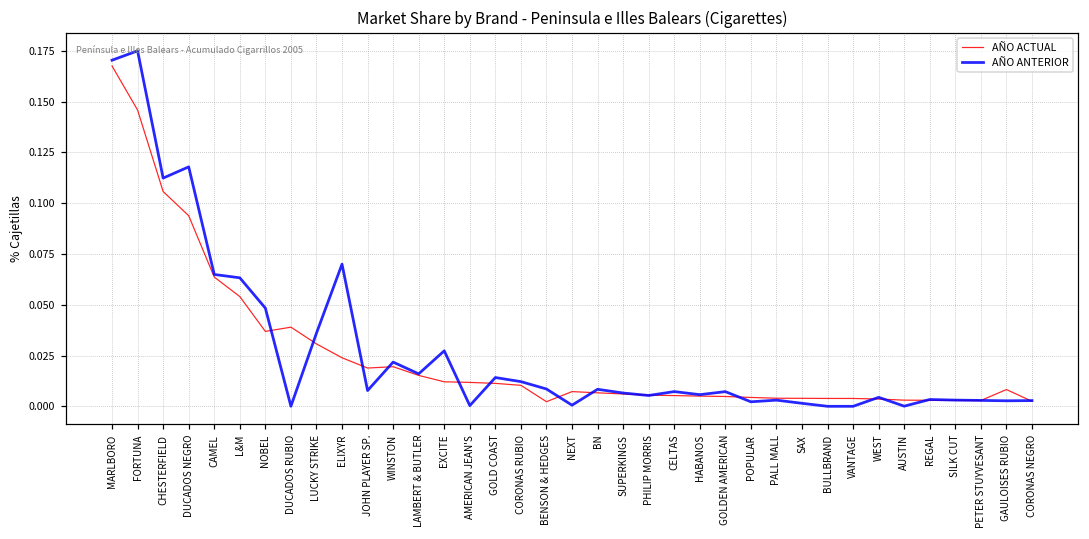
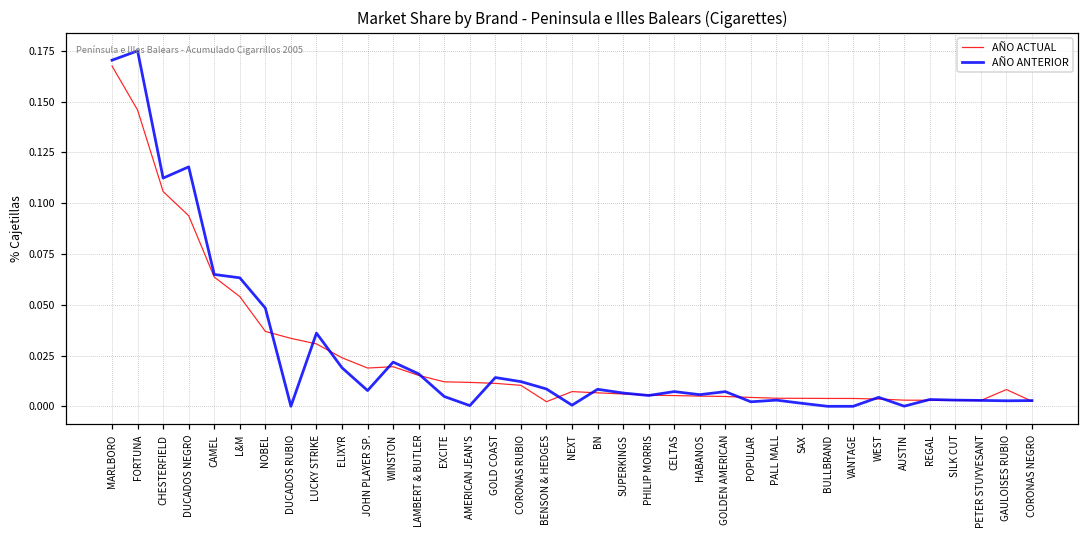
  {
    "AÑO ACTUAL": {
      "MARLBORO": 0.168,
      "FORTUNA": 0.146,
      "CHESTERFIELD": 0.106,
      "DUCADOS NEGRO": 0.094,
      "L&M": 0.054,
      "NOBEL": 0.037,
-     "DUCADOS RUBIO": 0.039,
+     "DUCADOS RUBIO": 0.033,
      "LUCKY STRIKE": 0.031,
      "ELIXYR": 0.024,
      "JOHN PLAYER SP.": 0.019,
      "WINSTON": 0.019,
      "EXCITE": 0.012,
      "AMERICAN JEAN'S": 0.012,
      "GOLD COAST": 0.011,
      "CORONAS RUBIO": 0.010,
      "BENSON & HEDGES": 0.002,
      "NEXT": 0.007,
      "BN": 0.007,
      "CELTAS": 0.005,
      "GOLDEN AMERICAN": 0.005,
      "POPULAR": 0.004,
      "SAX": 0.004,
      "BULLBRAND": 0.004,
      "VANTAGE": 0.004,
      "AUSTIN": 0.003,
      "GAULOISES RUBIO": 0.008
    },
    "AÑO ANTERIOR": {
      "MARLBORO": 0.170,
      "CHESTERFIELD": 0.112,
      "DUCADOS NEGRO": 0.118,
      "L&M": 0.063,
      "NOBEL": 0.048,
      "DUCADOS RUBIO": 0.000,
      "LUCKY STRIKE": 0.036,
-     "ELIXYR": 0.070,
+     "ELIXYR": 0.019,
      "JOHN PLAYER SP.": 0.008,
      "WINSTON": 0.022,
-     "EXCITE": 0.027,
+     "EXCITE": 0.005,
      "AMERICAN JEAN'S": 0.000,
      "GOLD COAST": 0.014,
      "CORONAS RUBIO": 0.012,
      "BENSON & HEDGES": 0.009,
      "NEXT": 0.001,
      "BN": 0.008,
      "CELTAS": 0.007,
      "GOLDEN AMERICAN": 0.007,
      "POPULAR": 0.002,
      "SAX": 0.001,
      "BULLBRAND": 0.000,
      "VANTAGE": 0.000,
      "AUSTIN": 0.000,
      "GAULOISES RUBIO": 0.003
    }
  }
